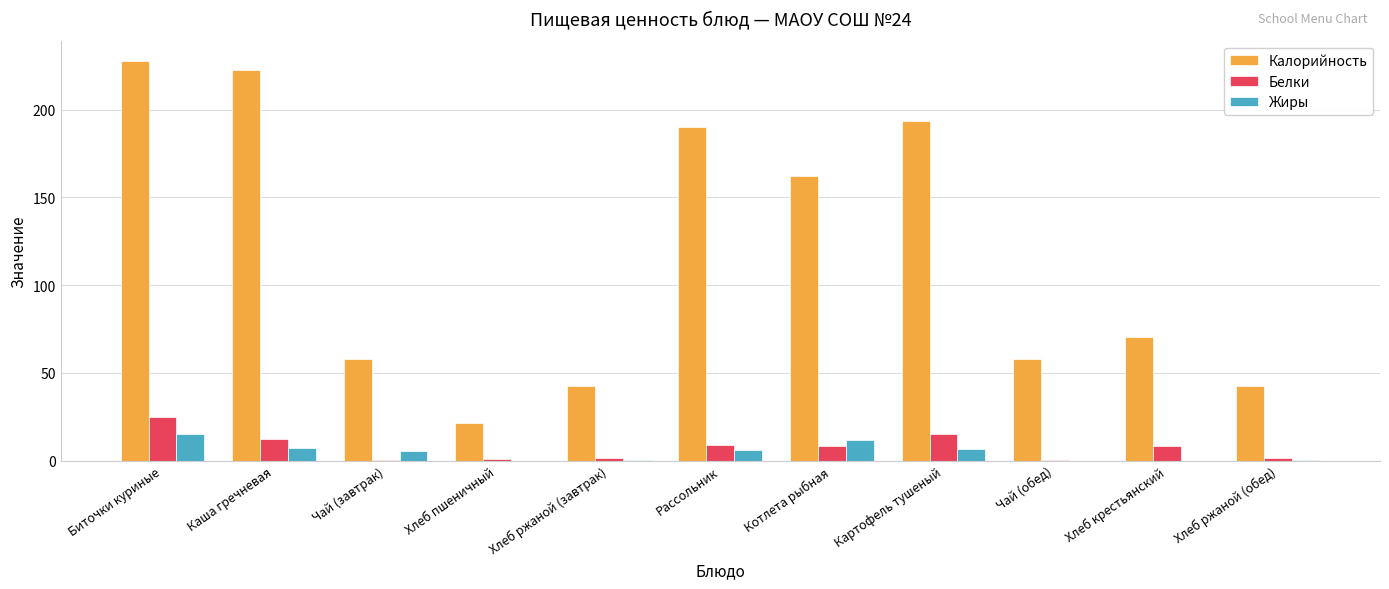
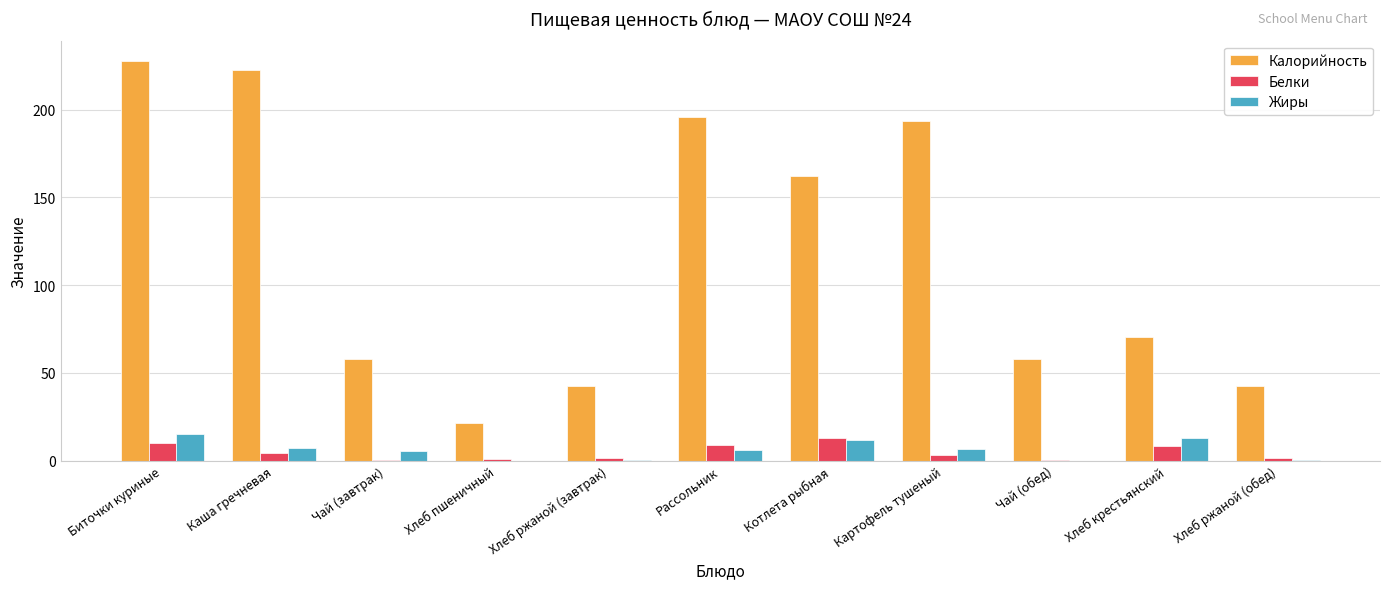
  {
    "Калорийность": {
      "Биточки куриные": 228,
      "Каша гречневая": 223,
      "Чай (завтрак)": 58,
      "Хлеб пшеничный": 21,
      "Хлеб ржаной (завтрак)": 42,
-     "Рассольник": 190,
+     "Рассольник": 196,
      "Котлета рыбная": 162,
      "Картофель тушеный": 194,
      "Чай (обед)": 58,
      "Хлеб крестьянский": 71,
      "Хлеб ржаной (обед)": 42
    },
    "Белки": {
-     "Биточки куриные": 25,
-     "Каша гречневая": 12,
+     "Биточки куриные": 10,
+     "Каша гречневая": 5,
      "Хлеб ржаной (завтрак)": 2,
      "Рассольник": 9,
-     "Котлета рыбная": 8,
-     "Картофель тушеный": 15,
+     "Котлета рыбная": 13,
+     "Картофель тушеный": 3,
      "Хлеб крестьянский": 9,
      "Хлеб ржаной (обед)": 2
    },
    "Жиры": {
      "Биточки куриные": 15,
      "Каша гречневая": 7,
      "Чай (завтрак)": 5,
      "Хлеб пшеничный": 0,
      "Рассольник": 6,
      "Котлета рыбная": 12,
      "Картофель тушеный": 7,
      "Чай (обед)": 0,
-     "Хлеб крестьянский": 0
+     "Хлеб крестьянский": 13
    }
  }
